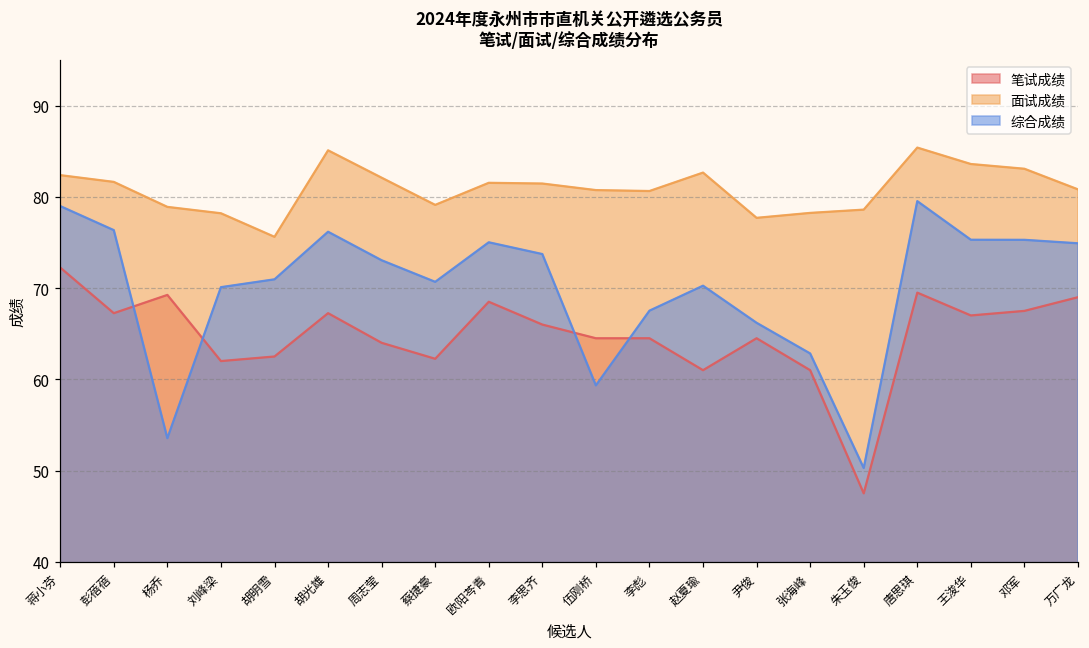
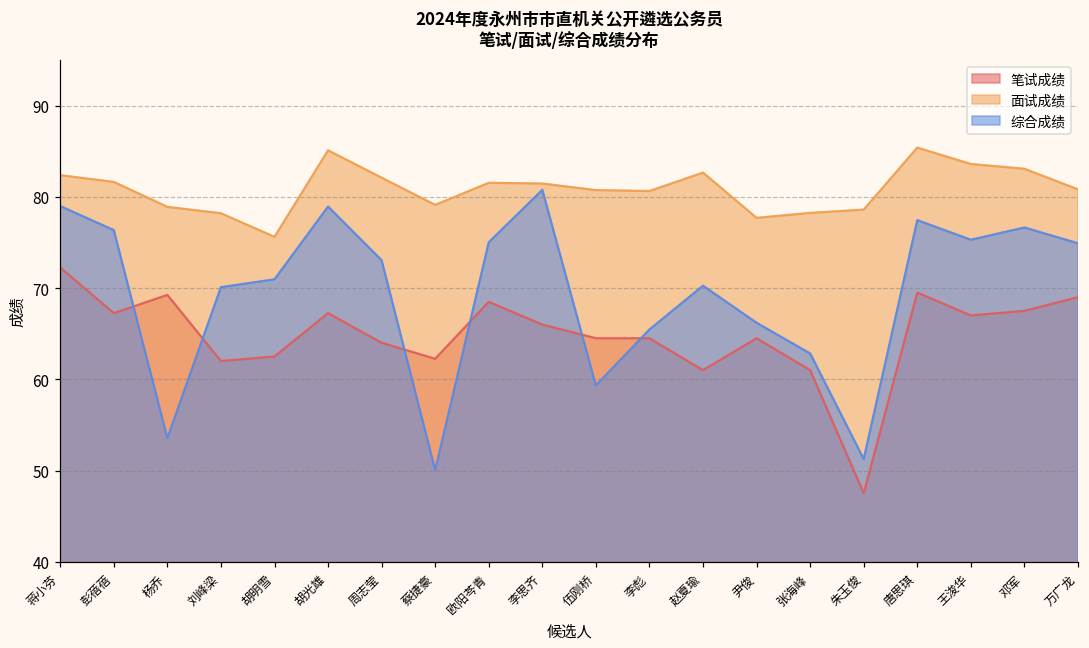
  {
    "综合成绩": {
      "蒋小芬": 79,
      "彭蓓蓓": 76,
      "杨乔": 54,
      "刘峰梁": 70,
      "胡明雪": 71,
-     "胡光雄": 76,
+     "胡光雄": 79,
      "周志莹": 73,
-     "蔡捷豪": 71,
+     "蔡捷豪": 50,
      "欧阳芩青": 75,
-     "李思齐": 74,
+     "李思齐": 81,
      "伍刚桥": 59,
-     "李彪": 68,
+     "李彪": 65,
      "赵夏瑜": 70,
      "尹俊": 66,
      "张海峰": 63,
-     "朱玉俊": 50,
-     "唐思琪": 80,
+     "朱玉俊": 51,
+     "唐思琪": 77,
      "王浚华": 75,
-     "邓军": 75,
+     "邓军": 77,
      "万广龙": 75
    }
  }
